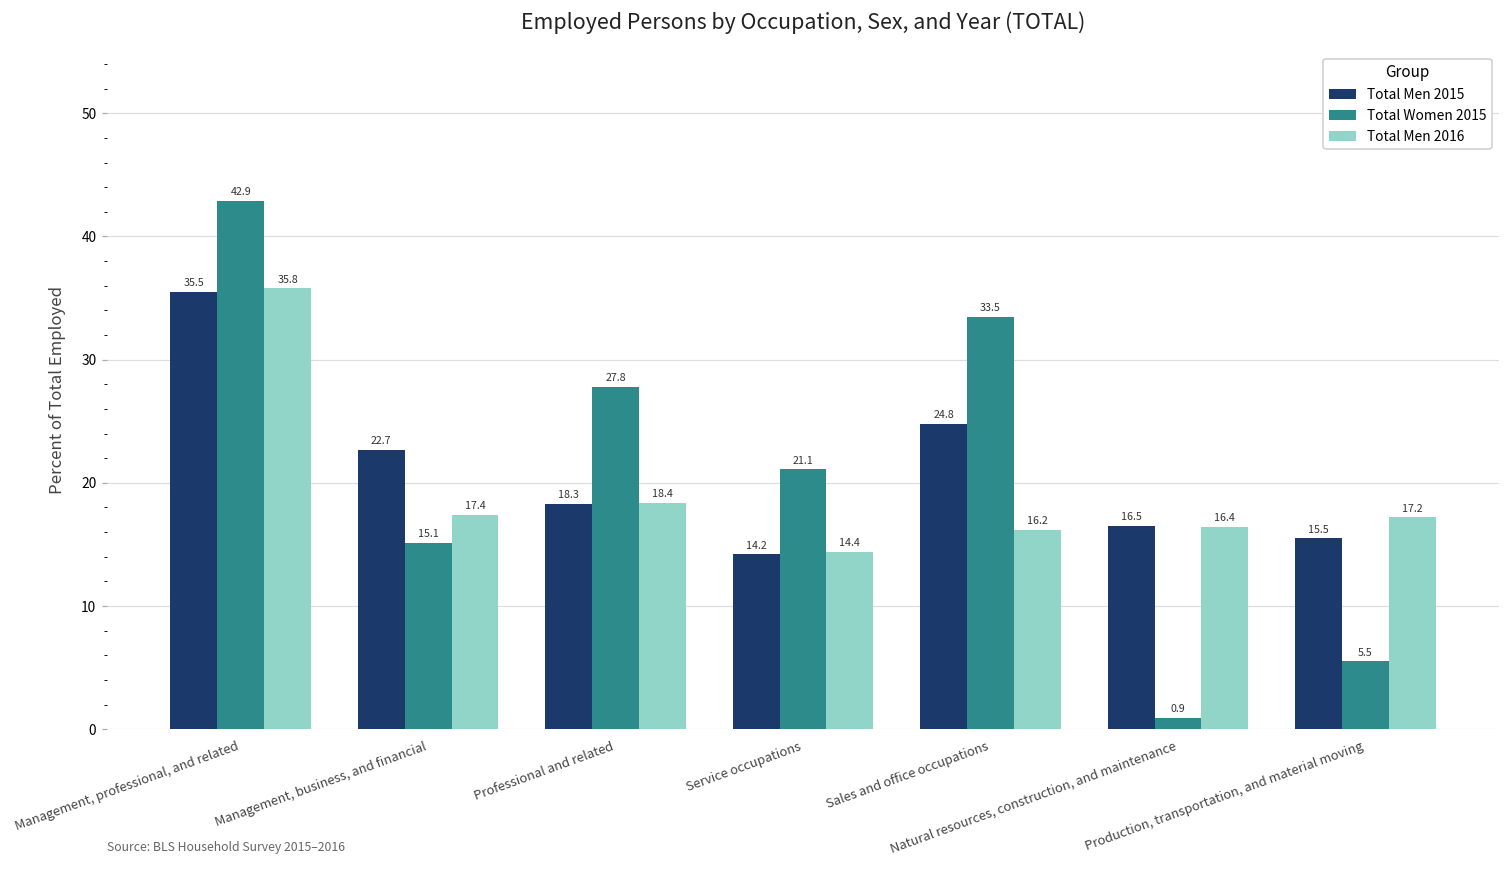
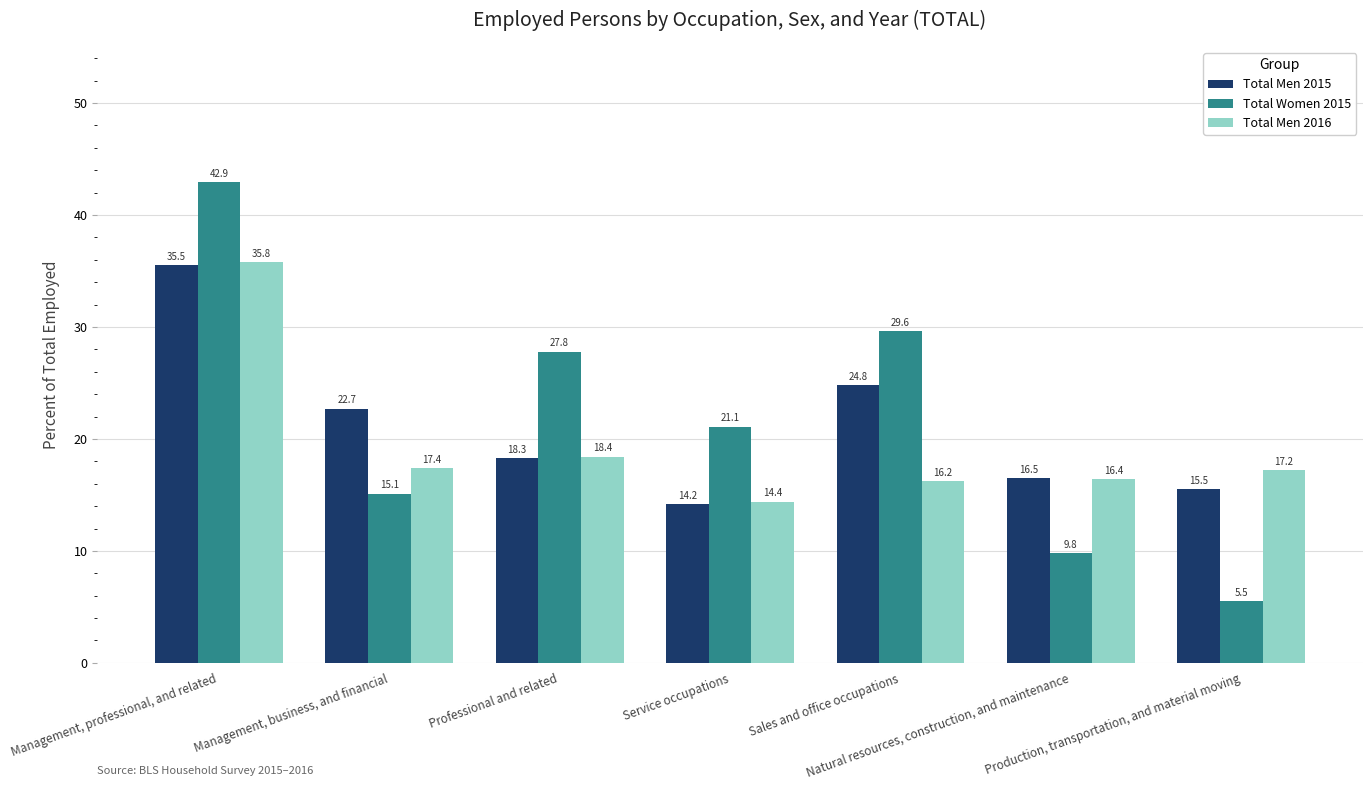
  {
    "Total Men 2015": {
      "Management, professional, and related": 35.5,
      "Management, business, and financial": 22.7,
      "Professional and related": 18.3,
      "Service occupations": 14.2,
      "Sales and office occupations": 24.8,
      "Natural resources, construction, and maintenance": 16.5,
      "Production, transportation, and material moving": 15.5
    },
    "Total Women 2015": {
      "Management, professional, and related": 42.9,
      "Management, business, and financial": 15.1,
      "Professional and related": 27.8,
      "Service occupations": 21.1,
-     "Sales and office occupations": 33.5,
-     "Natural resources, construction, and maintenance": 0.9,
+     "Sales and office occupations": 29.6,
+     "Natural resources, construction, and maintenance": 9.8,
      "Production, transportation, and material moving": 5.5
    },
    "Total Men 2016": {
      "Management, professional, and related": 35.8,
      "Management, business, and financial": 17.4,
      "Professional and related": 18.4,
      "Service occupations": 14.4,
      "Sales and office occupations": 16.2,
      "Natural resources, construction, and maintenance": 16.4,
      "Production, transportation, and material moving": 17.2
    }
  }
